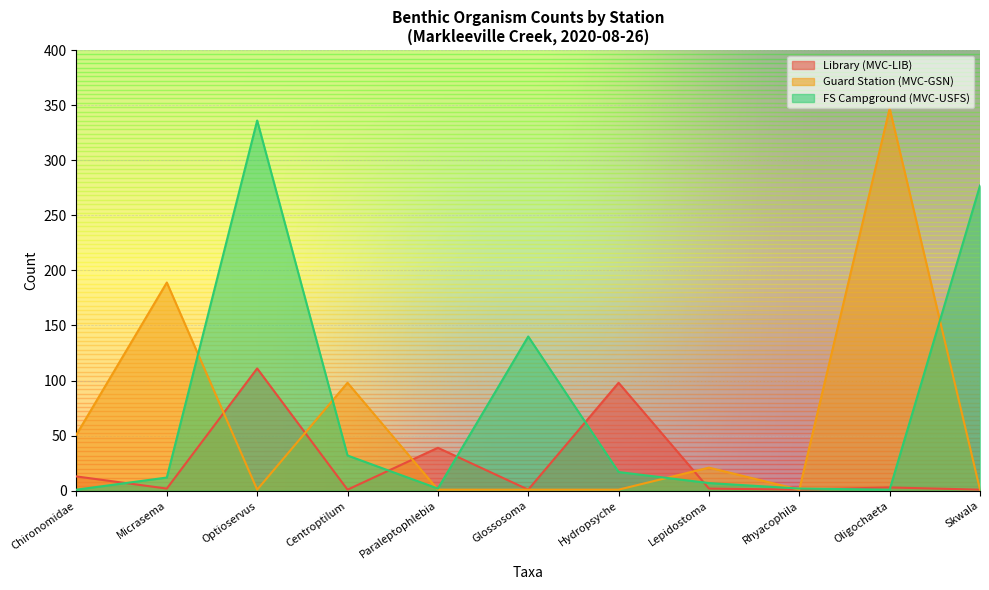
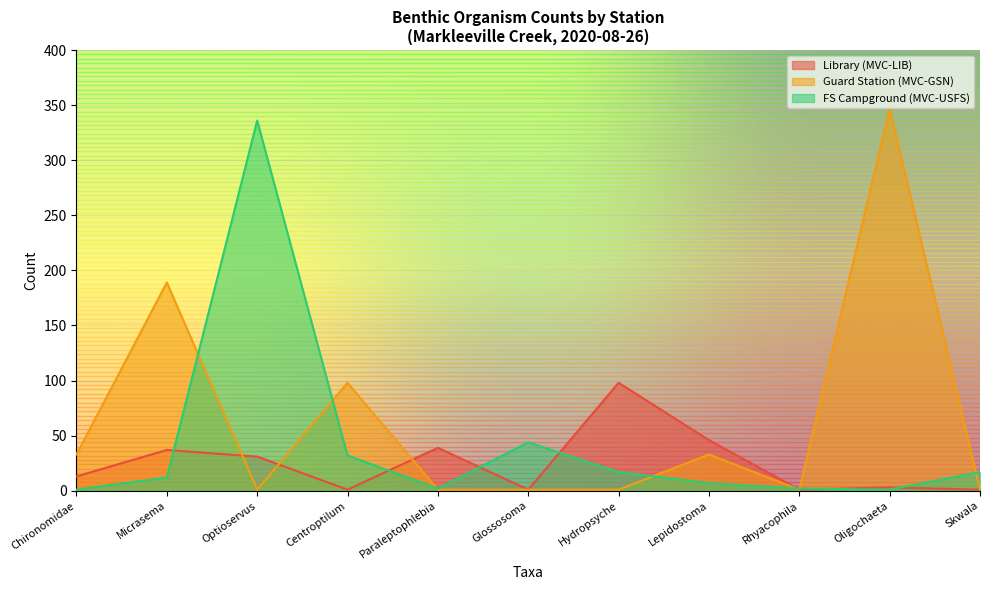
  {
    "Library (MVC-LIB)": {
      "Chironomidae": 13,
-     "Micrasema": 2,
-     "Optioservus": 111,
+     "Micrasema": 37,
+     "Optioservus": 31,
      "Centroptilum": 1,
      "Paraleptophlebia": 39,
      "Hydropsyche": 98,
-     "Lepidostoma": 2
+     "Lepidostoma": 46
    },
    "Guard Station (MVC-GSN)": {
-     "Chironomidae": 51,
+     "Chironomidae": 33,
      "Micrasema": 189,
      "Optioservus": 1,
      "Centroptilum": 98,
      "Hydropsyche": 1,
-     "Lepidostoma": 21,
+     "Lepidostoma": 33,
      "Oligochaeta": 347
    },
    "FS Campground (MVC-USFS)": {
      "Chironomidae": 1,
      "Micrasema": 12,
      "Optioservus": 336,
      "Centroptilum": 32,
-     "Glossosoma": 140,
+     "Glossosoma": 44,
      "Hydropsyche": 17,
      "Lepidostoma": 7,
-     "Skwala": 277
+     "Skwala": 17
    }
  }
